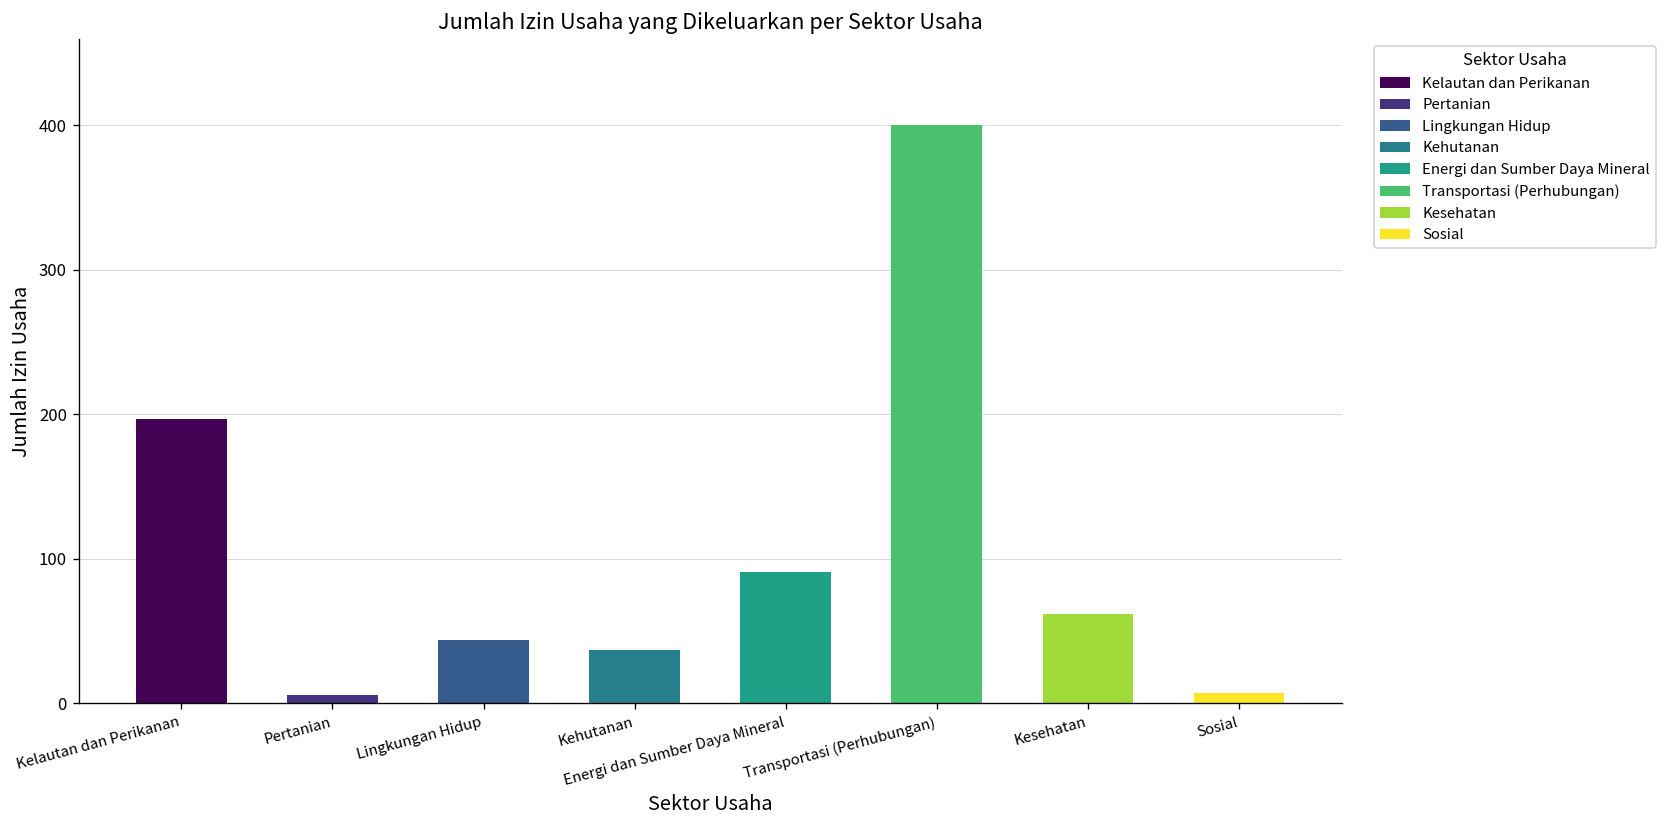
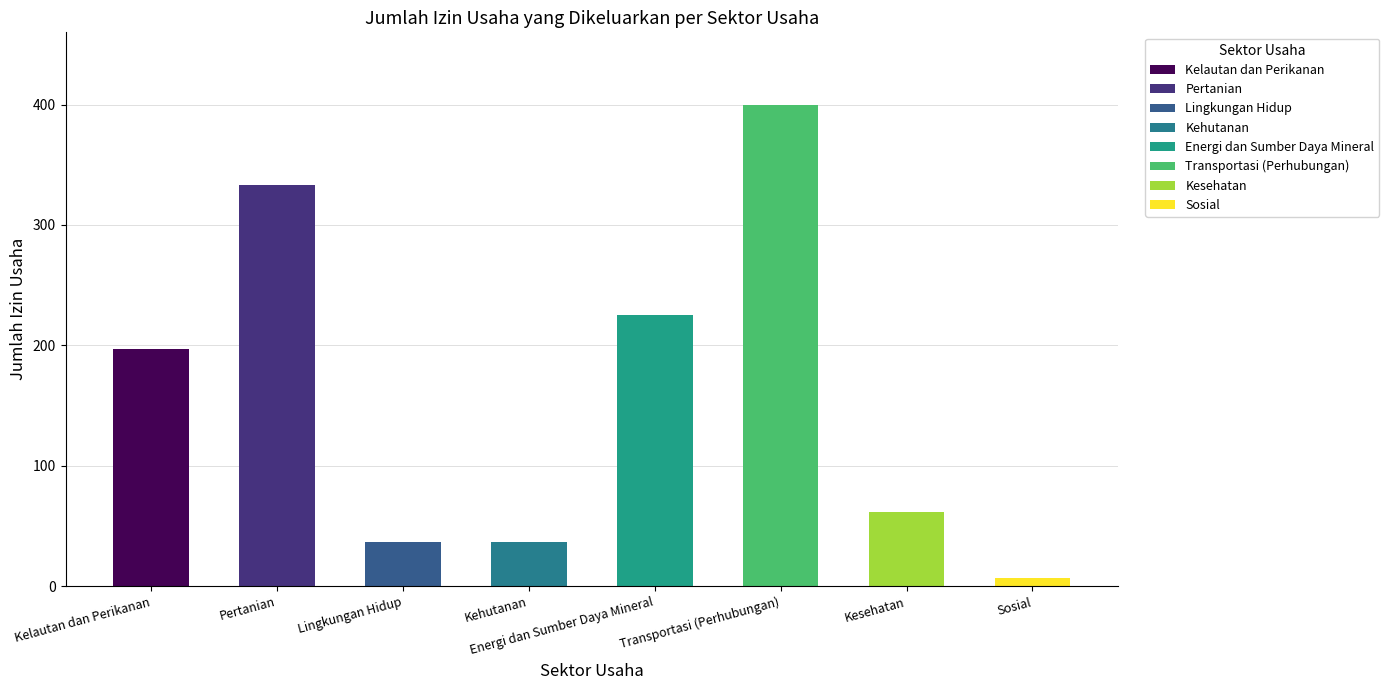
  {
    "Kelautan dan Perikanan": 197,
-   "Pertanian": 6,
-   "Lingkungan Hidup": 44,
+   "Pertanian": 333,
+   "Lingkungan Hidup": 37,
    "Kehutanan": 37,
-   "Energi dan Sumber Daya Mineral": 91,
+   "Energi dan Sumber Daya Mineral": 225,
    "Transportasi (Perhubungan)": 400,
    "Kesehatan": 62,
    "Sosial": 7
  }
